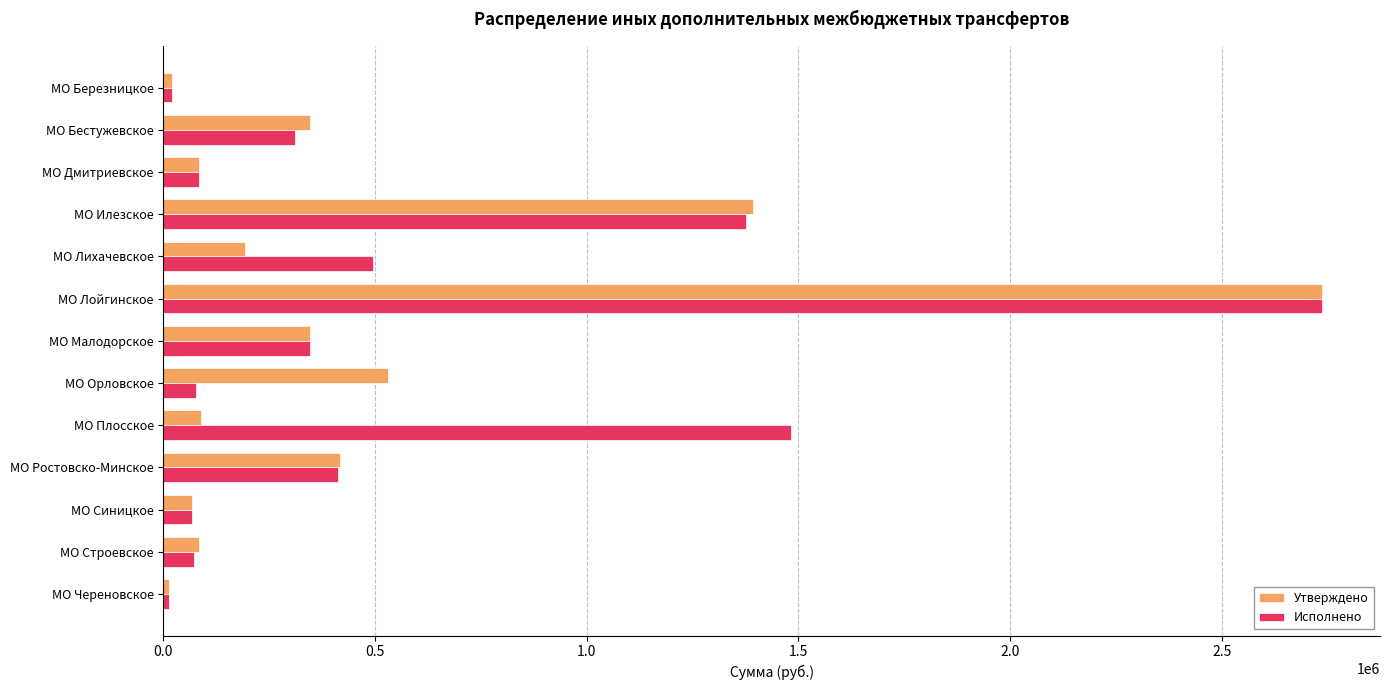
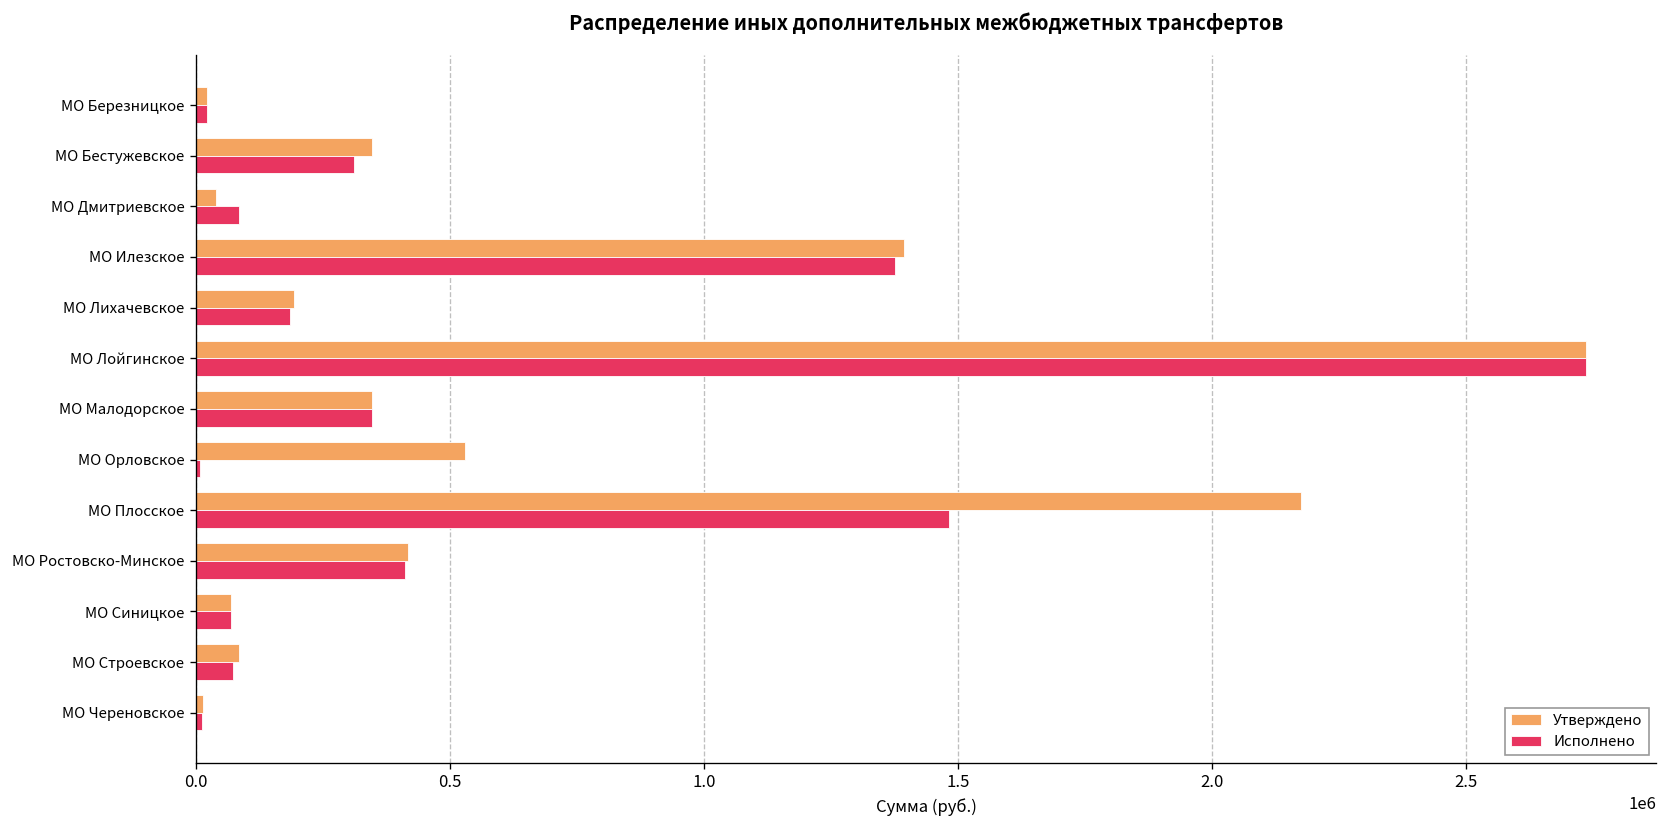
  {
    "Утверждено": {
      "МО Березницкое": 20000,
      "МО Бестужевское": 350000,
-     "МО Дмитриевское": 90000,
+     "МО Дмитриевское": 40000,
      "МО Илезское": 1390000,
      "МО Лихачевское": 190000,
      "МО Лойгинское": 2740000,
      "МО Малодорское": 350000,
      "МО Орловское": 530000,
-     "МО Плосское": 90000,
+     "МО Плосское": 2170000,
      "МО Ростовско-Минское": 420000,
      "МО Синицкое": 70000,
      "МО Строевское": 80000,
      "МО Череновское": 10000
    },
    "Исполнено": {
      "МО Березницкое": 20000,
      "МО Бестужевское": 310000,
      "МО Дмитриевское": 90000,
      "МО Илезское": 1380000,
-     "МО Лихачевское": 490000,
+     "МО Лихачевское": 180000,
      "МО Лойгинское": 2740000,
      "МО Малодорское": 350000,
-     "МО Орловское": 80000,
+     "МО Орловское": 10000,
      "МО Плосское": 1480000,
      "МО Ростовско-Минское": 410000,
      "МО Синицкое": 70000,
      "МО Строевское": 70000,
      "МО Череновское": 10000
    }
  }
